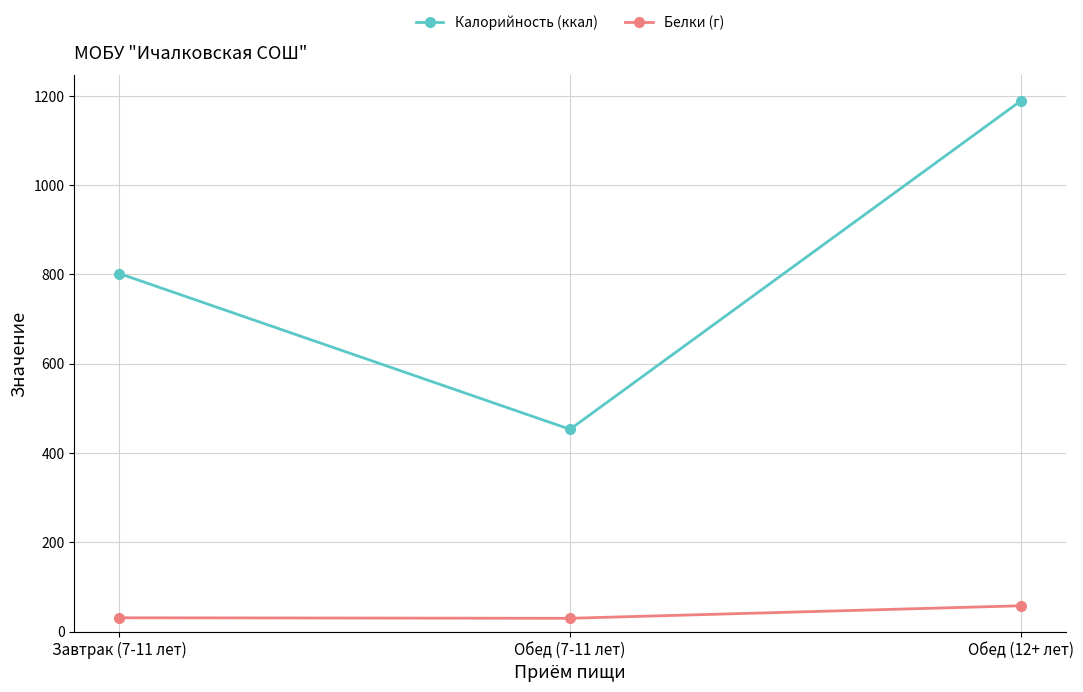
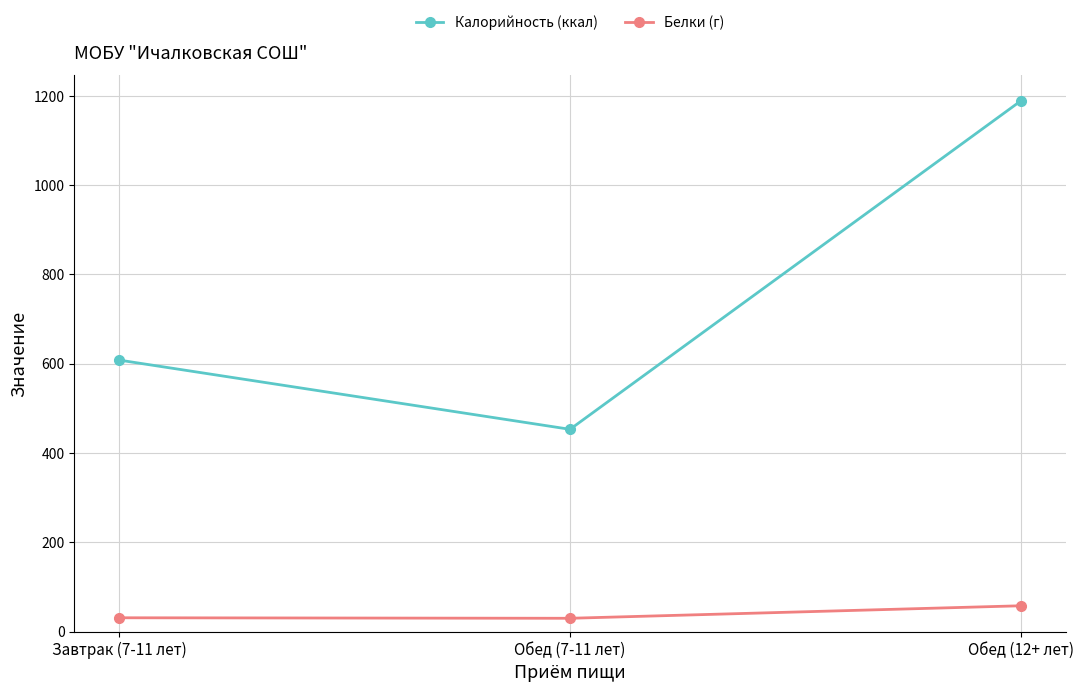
  {
    "Калорийность (ккал)": {
-     "Завтрак (7-11 лет)": 800,
+     "Завтрак (7-11 лет)": 610,
      "Обед (7-11 лет)": 450,
      "Обед (12+ лет)": 1190
    },
    "Белки (г)": {
      "Завтрак (7-11 лет)": 30,
      "Обед (7-11 лет)": 30,
      "Обед (12+ лет)": 60
    }
  }
